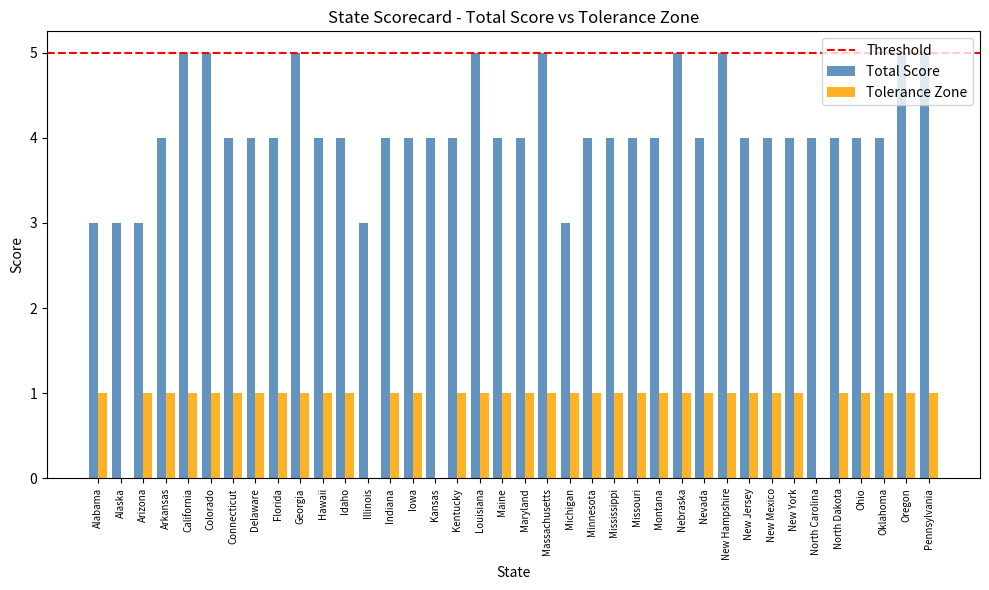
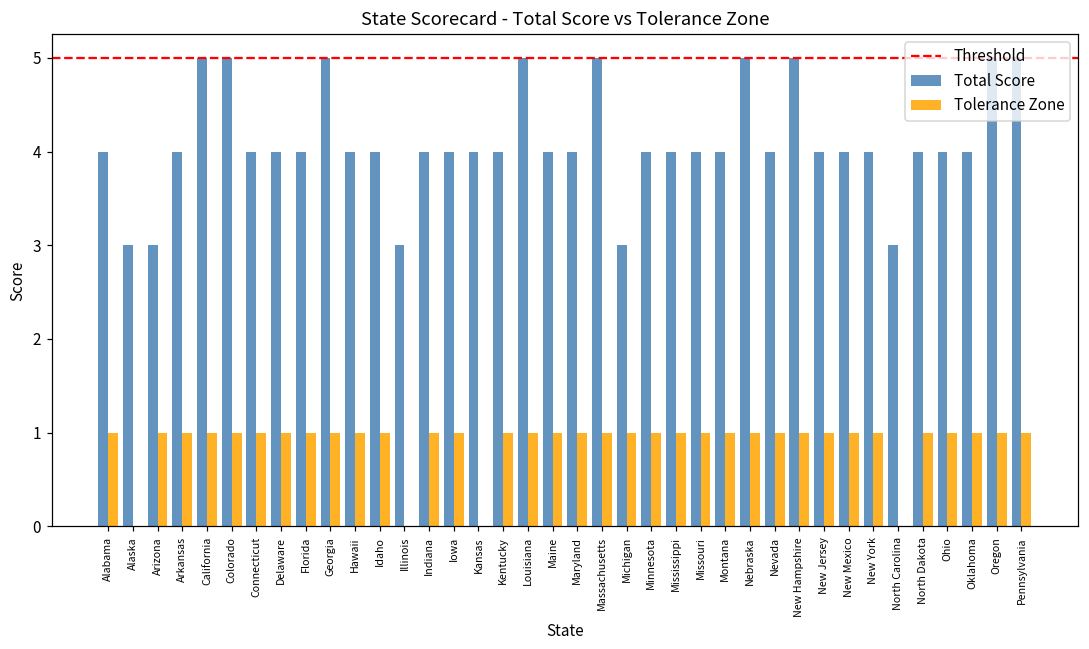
  {
    "Total Score": {
-     "Alabama": 3,
+     "Alabama": 4,
      "Alaska": 3,
      "Arizona": 3,
      "Arkansas": 4,
      "California": 5,
      "Colorado": 5,
      "Connecticut": 4,
      "Delaware": 4,
      "Florida": 4,
      "Georgia": 5,
      "Hawaii": 4,
      "Idaho": 4,
      "Illinois": 3,
      "Indiana": 4,
      "Iowa": 4,
      "Kansas": 4,
      "Kentucky": 4,
      "Louisiana": 5,
      "Maine": 4,
      "Maryland": 4,
      "Massachusetts": 5,
      "Michigan": 3,
      "Minnesota": 4,
      "Mississippi": 4,
      "Missouri": 4,
      "Montana": 4,
      "Nebraska": 5,
      "Nevada": 4,
      "New Hampshire": 5,
      "New Jersey": 4,
      "New Mexico": 4,
      "New York": 4,
-     "North Carolina": 4,
+     "North Carolina": 3,
      "North Dakota": 4,
      "Ohio": 4,
      "Oklahoma": 4
    },
    "Tolerance Zone": {
      "Alabama": 1,
      "Alaska": 0,
      "Arizona": 1,
      "Arkansas": 1,
      "California": 1,
      "Colorado": 1,
      "Connecticut": 1,
      "Delaware": 1,
      "Florida": 1,
      "Georgia": 1,
      "Hawaii": 1,
      "Idaho": 1,
      "Illinois": 0,
      "Indiana": 1,
      "Iowa": 1,
      "Kansas": 0,
      "Kentucky": 1,
      "Louisiana": 1,
      "Maine": 1,
      "Maryland": 1,
      "Massachusetts": 1,
      "Michigan": 1,
      "Minnesota": 1,
      "Mississippi": 1,
      "Missouri": 1,
      "Montana": 1,
      "Nebraska": 1,
      "Nevada": 1,
      "New Hampshire": 1,
      "New Jersey": 1,
      "New Mexico": 1,
      "New York": 1,
      "North Carolina": 0,
      "North Dakota": 1,
      "Ohio": 1,
      "Oklahoma": 1,
      "Oregon": 1,
      "Pennsylvania": 1
    }
  }
